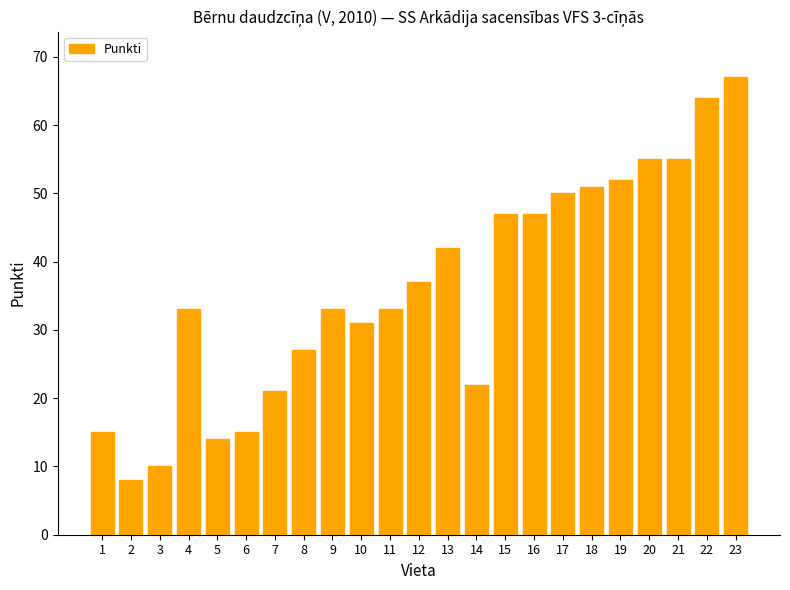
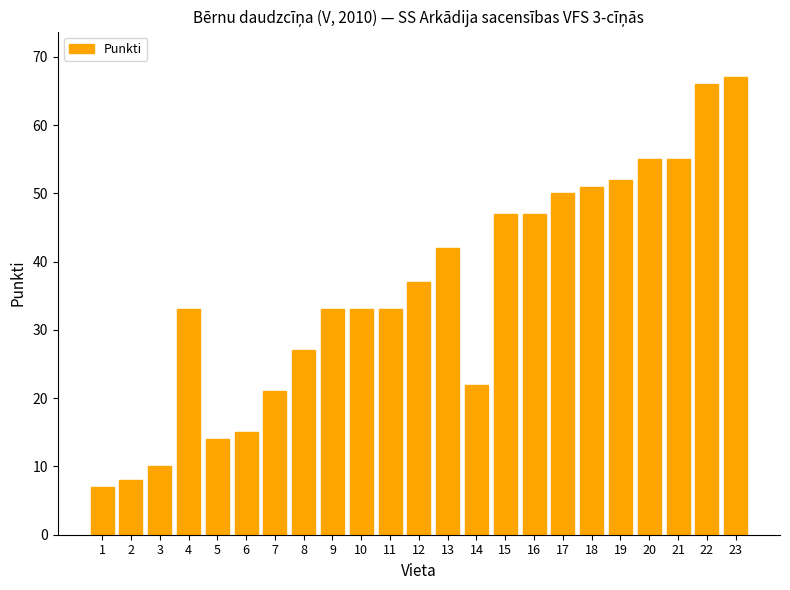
  {
-   "1": 15,
+   "1": 7,
    "2": 8,
    "3": 10,
    "4": 33,
    "5": 14,
    "6": 15,
    "7": 21,
    "8": 27,
    "9": 33,
-   "10": 31,
+   "10": 33,
    "11": 33,
    "12": 37,
    "13": 42,
    "14": 22,
    "15": 47,
    "16": 47,
    "17": 50,
    "18": 51,
    "19": 52,
    "20": 55,
    "21": 55,
-   "22": 64,
+   "22": 66,
    "23": 67
  }
